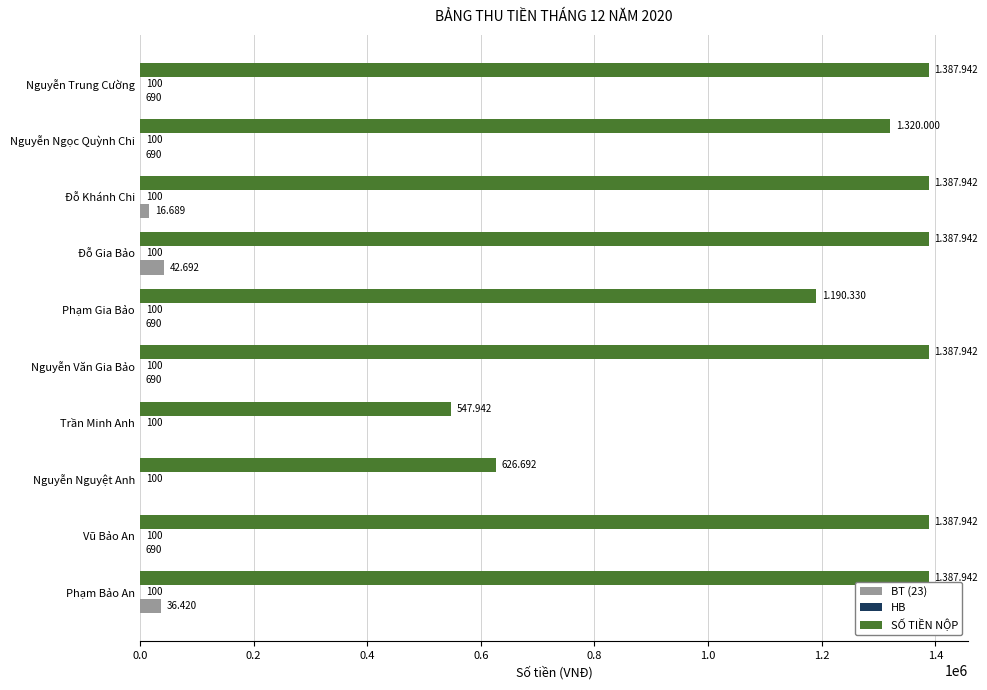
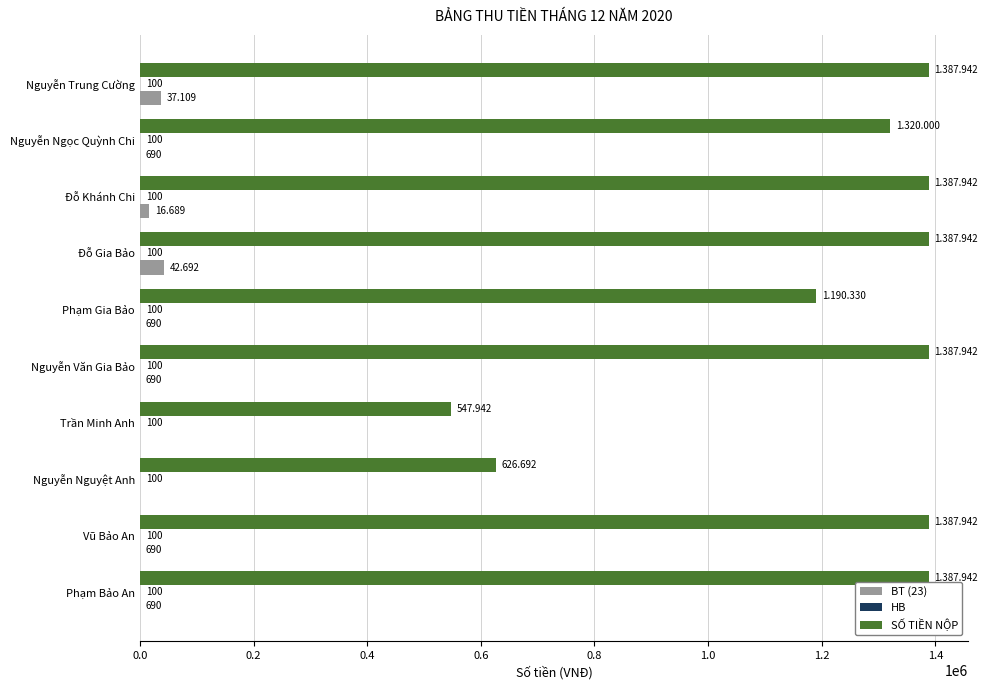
  {
    "BT (23)": {
-     "Nguyễn Trung Cường": 690,
+     "Nguyễn Trung Cường": 37.109,
      "Nguyễn Ngọc Quỳnh Chi": 690,
      "Phạm Gia Bảo": 690,
      "Nguyễn Văn Gia Bảo": 690,
      "Vũ Bảo An": 690,
-     "Phạm Bảo An": 36.420
+     "Phạm Bảo An": 690
    },
    "HB": {
      "Nguyễn Trung Cường": 100,
      "Nguyễn Ngọc Quỳnh Chi": 100,
      "Đỗ Khánh Chi": 100,
      "Đỗ Gia Bảo": 100,
      "Phạm Gia Bảo": 100,
      "Nguyễn Văn Gia Bảo": 100,
      "Trần Minh Anh": 100,
      "Nguyễn Nguyệt Anh": 100,
      "Vũ Bảo An": 100,
      "Phạm Bảo An": 100
    }
  }
